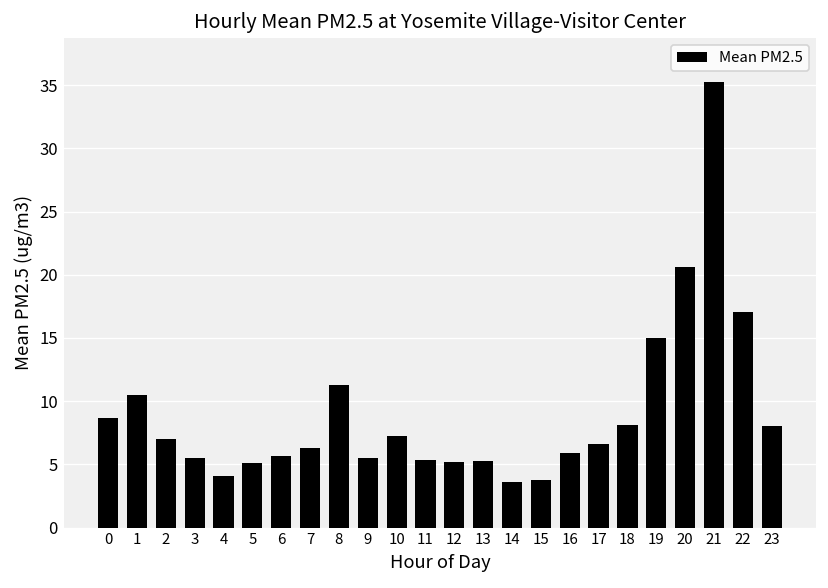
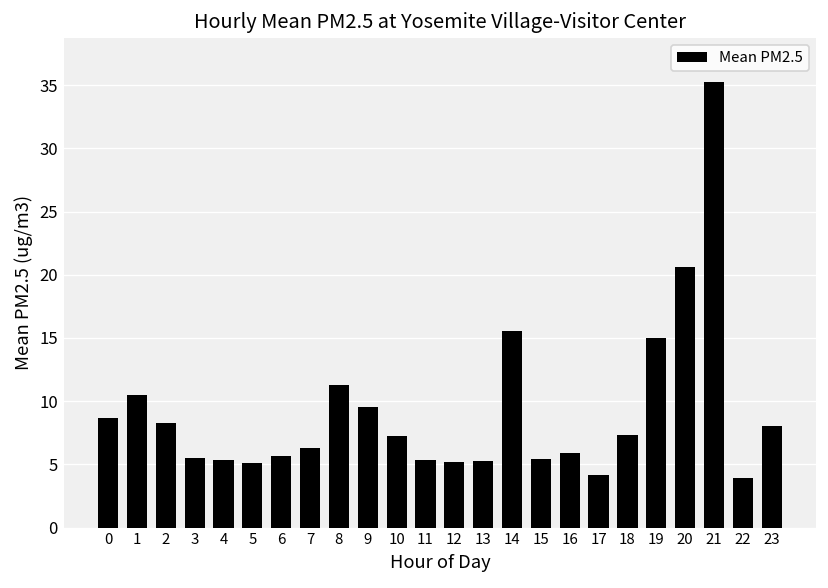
  {
    "0": 8.6,
    "1": 10.5,
-   "2": 7.0,
+   "2": 8.3,
    "3": 5.5,
-   "4": 4.0,
+   "4": 5.4,
    "5": 5.1,
    "6": 5.7,
    "7": 6.3,
    "8": 11.2,
-   "9": 5.5,
+   "9": 9.5,
    "10": 7.3,
    "11": 5.3,
    "12": 5.2,
    "13": 5.3,
-   "14": 3.6,
-   "15": 3.8,
+   "14": 15.5,
+   "15": 5.5,
    "16": 5.9,
-   "17": 6.6,
-   "18": 8.1,
+   "17": 4.1,
+   "18": 7.3,
    "19": 15.0,
    "20": 20.6,
    "21": 35.3,
-   "22": 17.1,
+   "22": 3.9,
    "23": 8.1
  }
